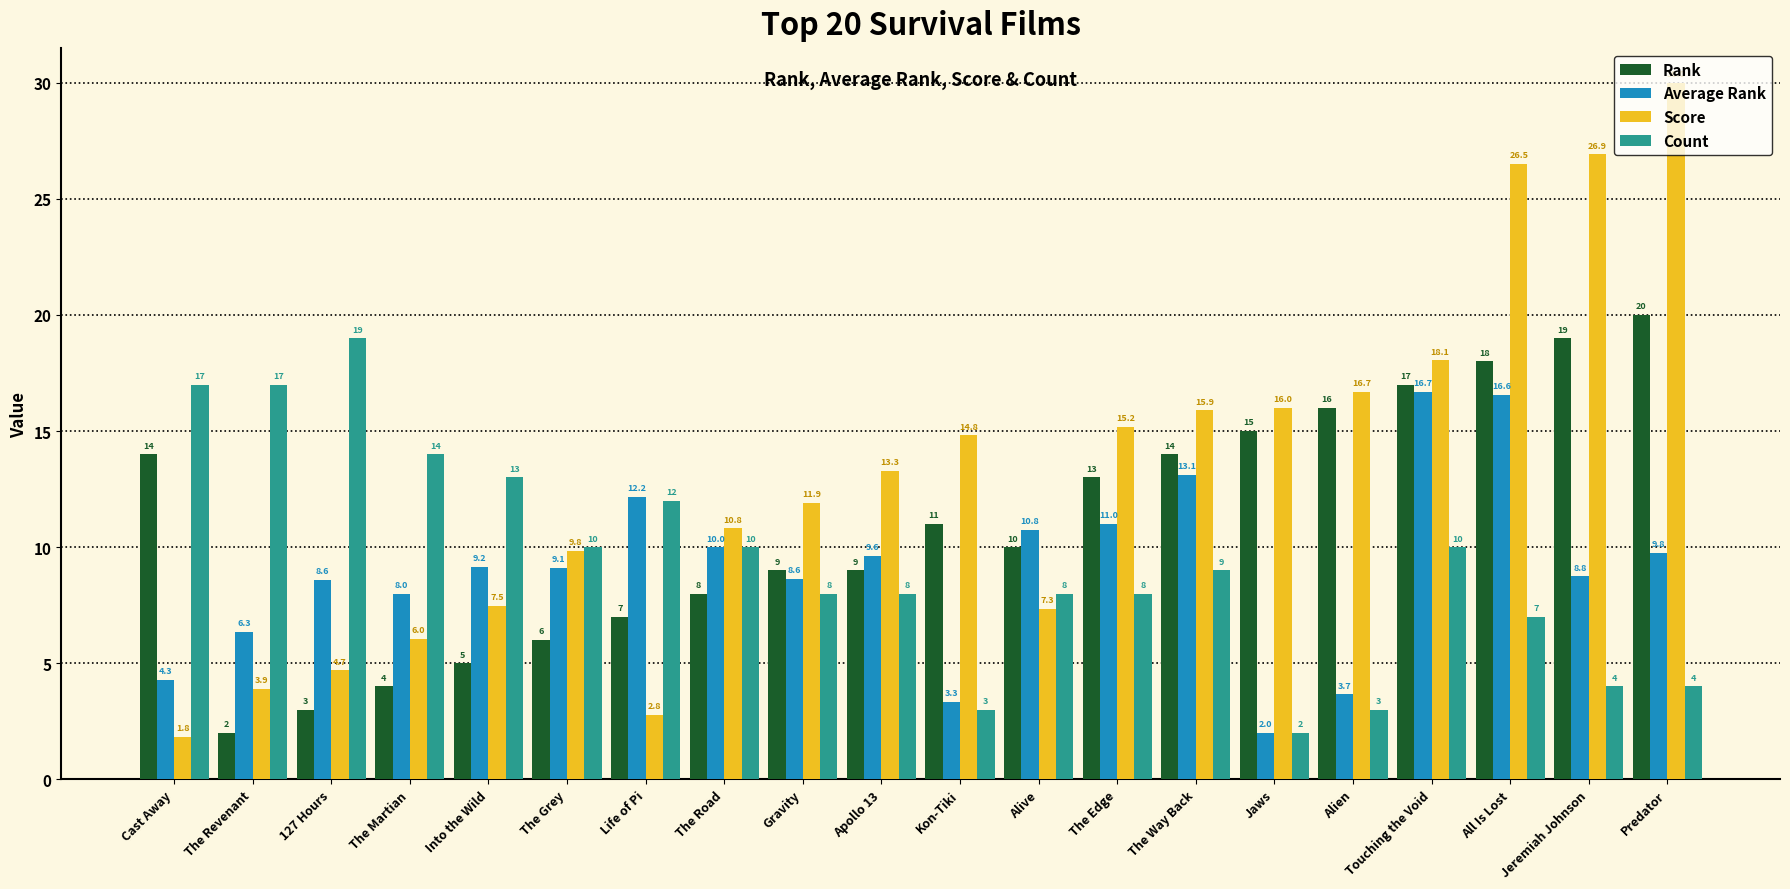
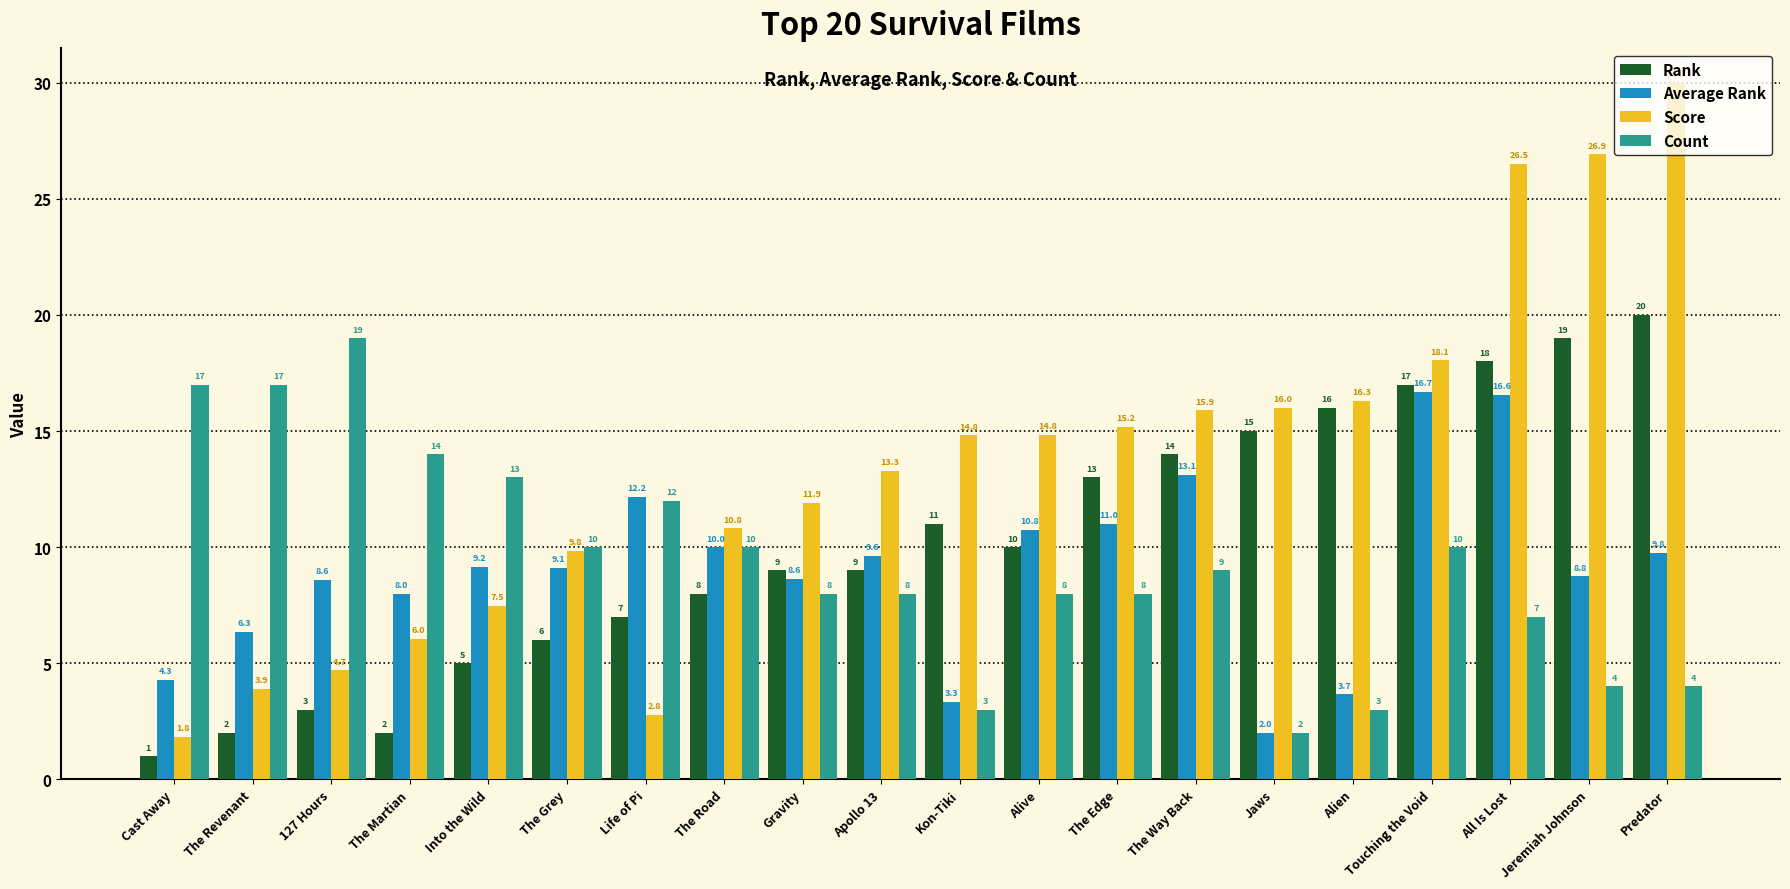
  {
    "Rank": {
-     "Cast Away": 14,
+     "Cast Away": 1,
      "The Revenant": 2,
      "127 Hours": 3,
-     "The Martian": 4,
+     "The Martian": 2,
      "Into the Wild": 5,
      "The Grey": 6,
      "Life of Pi": 7,
      "The Road": 8,
      "Gravity": 9,
      "Apollo 13": 9,
      "Kon-Tiki": 11,
      "Alive": 10,
      "The Edge": 13,
      "The Way Back": 14,
      "Jaws": 15,
      "Alien": 16,
      "Touching the Void": 17,
      "All Is Lost": 18,
      "Jeremiah Johnson": 19,
      "Predator": 20
    },
    "Score": {
      "Cast Away": 1.8,
      "The Revenant": 3.9,
      "127 Hours": 4.7,
      "The Martian": 6.0,
      "Into the Wild": 7.5,
      "The Grey": 9.8,
      "Life of Pi": 2.8,
      "The Road": 10.8,
      "Gravity": 11.9,
      "Apollo 13": 13.3,
      "Kon-Tiki": 14.8,
-     "Alive": 7.3,
+     "Alive": 14.8,
      "The Edge": 15.2,
      "The Way Back": 15.9,
      "Jaws": 16.0,
-     "Alien": 16.7,
+     "Alien": 16.3,
      "Touching the Void": 18.1,
      "All Is Lost": 26.5,
      "Jeremiah Johnson": 26.9
    }
  }
